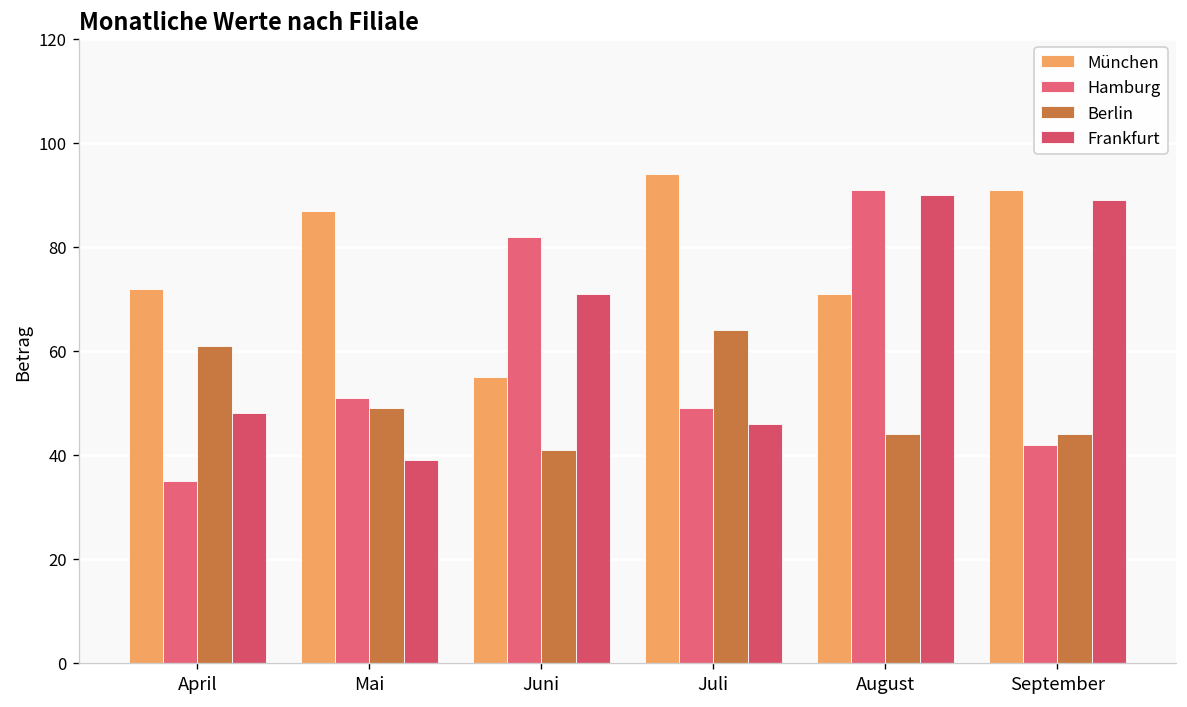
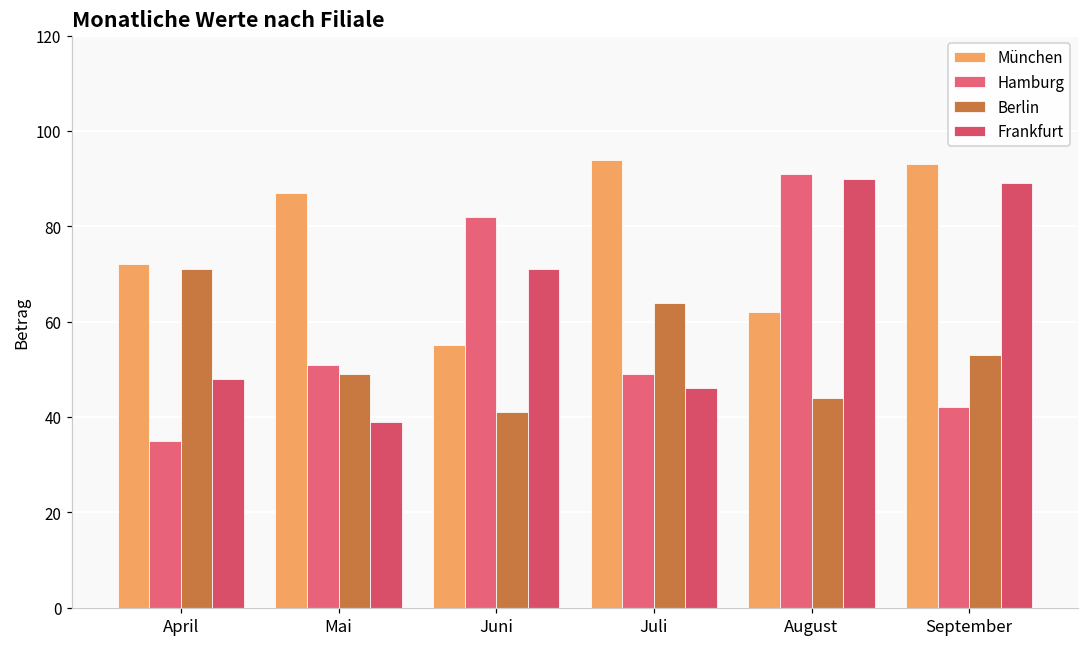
  {
    "München": {
      "April": 72,
      "Mai": 87,
      "Juni": 55,
      "Juli": 94,
-     "August": 71,
-     "September": 91
+     "August": 62,
+     "September": 93
    },
    "Berlin": {
-     "April": 61,
+     "April": 71,
      "Mai": 49,
      "Juni": 41,
      "Juli": 64,
      "August": 44,
-     "September": 44
+     "September": 53
    }
  }
